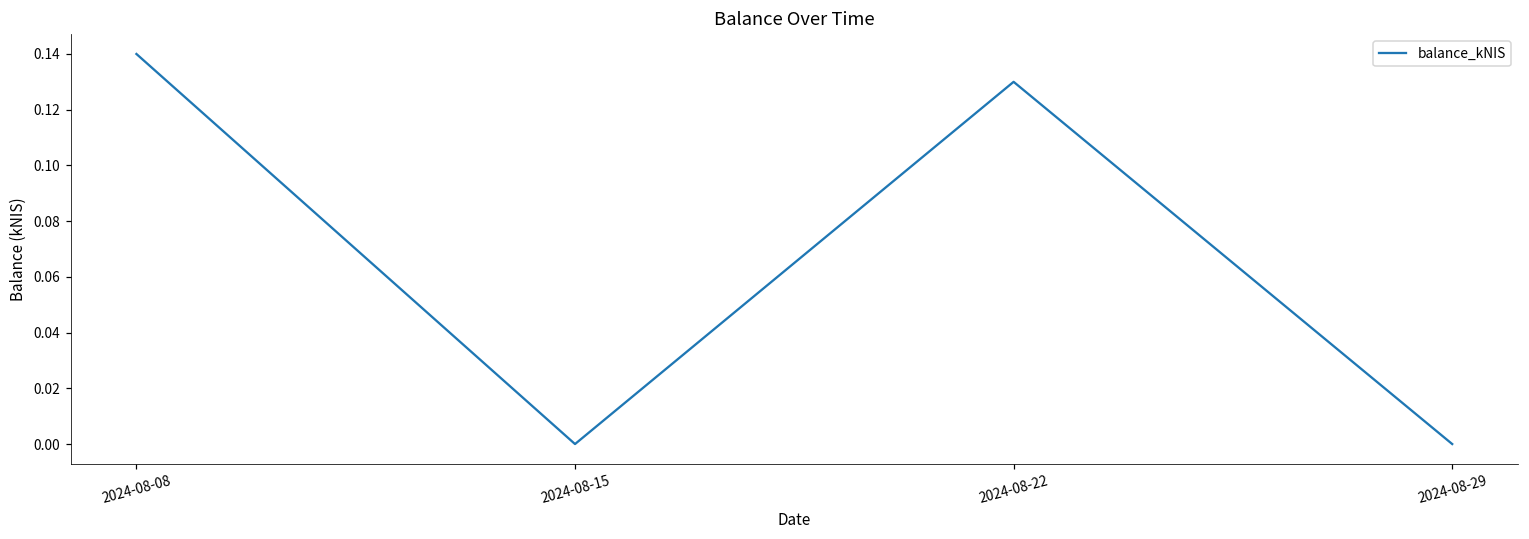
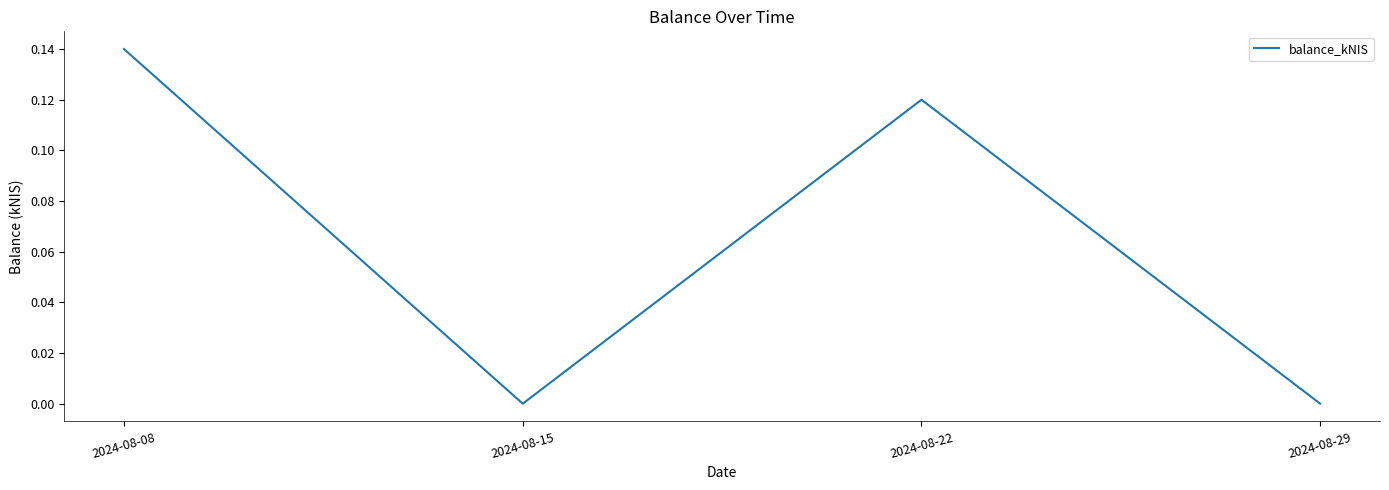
  {
    "2024-08-08": 0.14,
    "2024-08-15": 0.00,
-   "2024-08-22": 0.13,
+   "2024-08-22": 0.12,
    "2024-08-29": 0.00
  }
